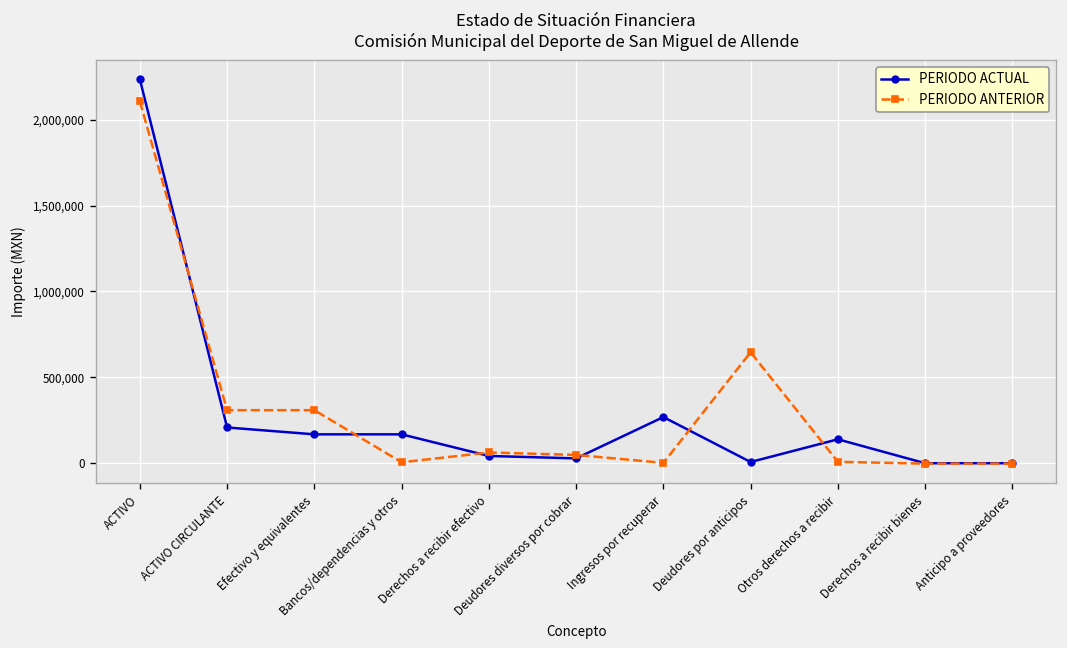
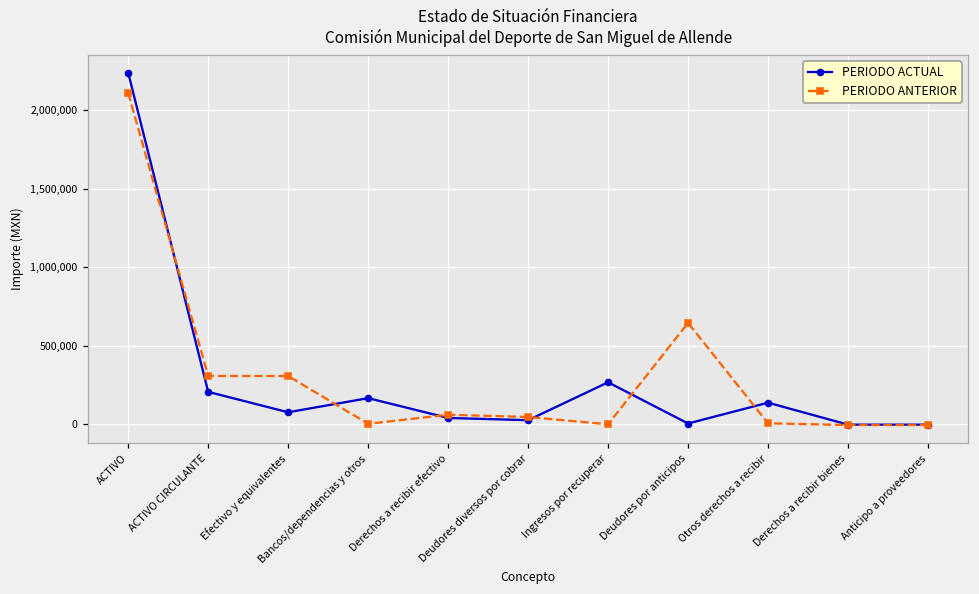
  {
    "PERIODO ACTUAL": {
      "ACTIVO": "2,240,000",
      "ACTIVO CIRCULANTE": "210,000",
-     "Efectivo y equivalentes": "170,000",
+     "Efectivo y equivalentes": "80,000",
      "Bancos/dependencias y otros": "170,000",
      "Derechos a recibir efectivo": "40,000",
      "Deudores diversos por cobrar": "30,000",
      "Ingresos por recuperar": "270,000",
      "Deudores por anticipos": "10,000",
      "Otros derechos a recibir": "140,000"
    },
    "PERIODO ANTERIOR": {
      "ACTIVO": "2,110,000",
      "ACTIVO CIRCULANTE": "310,000",
      "Efectivo y equivalentes": "310,000",
      "Bancos/dependencias y otros": "0",
      "Derechos a recibir efectivo": "60,000",
      "Deudores diversos por cobrar": "50,000",
      "Ingresos por recuperar": "0",
      "Deudores por anticipos": "650,000",
      "Otros derechos a recibir": "10,000"
    }
  }
